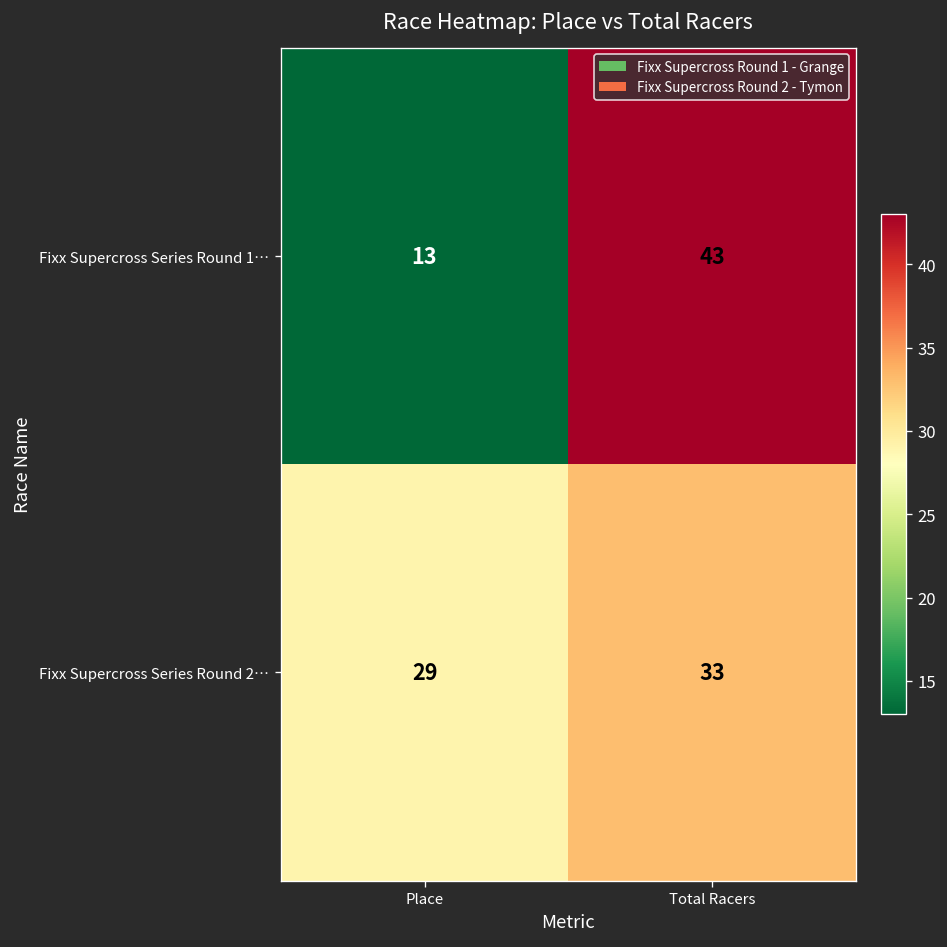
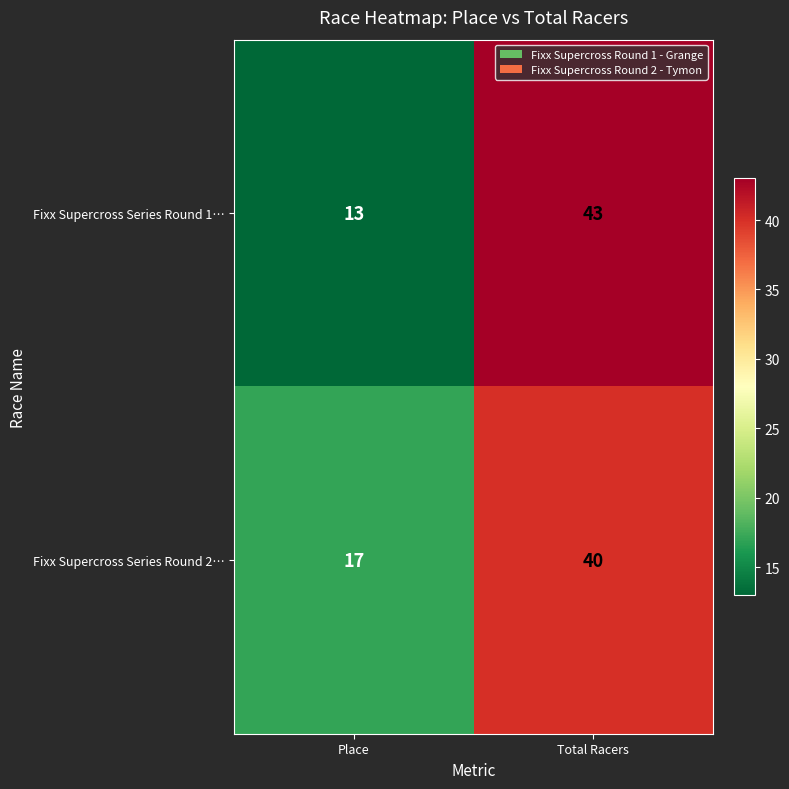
  {
    "Fixx Supercross Series Round 1…": {
      "Place": 13,
      "Total Racers": 43
    },
    "Fixx Supercross Series Round 2…": {
-     "Place": 29,
-     "Total Racers": 33
+     "Place": 17,
+     "Total Racers": 40
    }
  }
